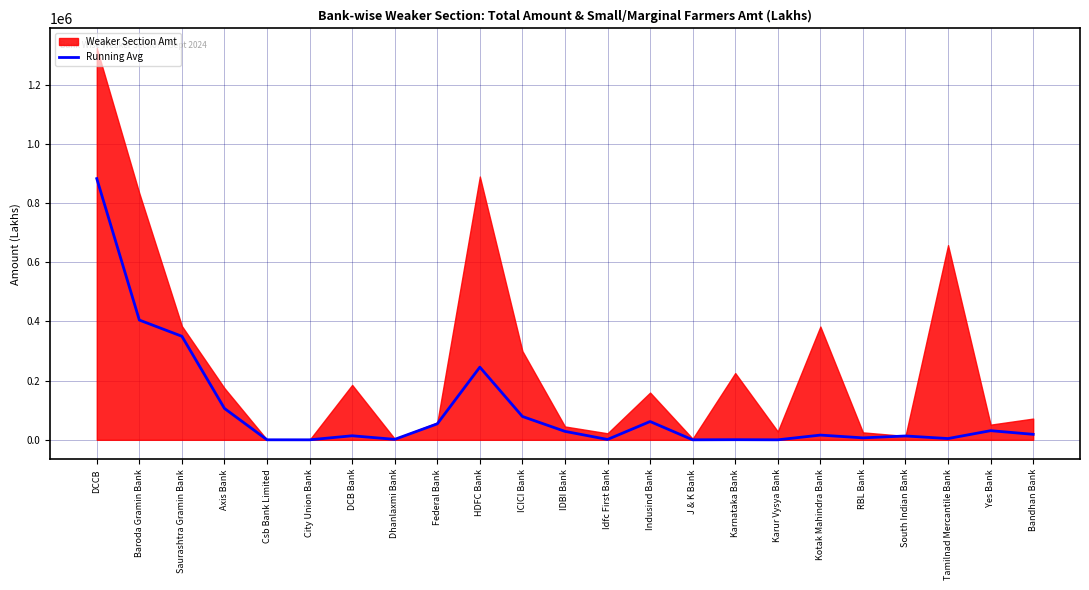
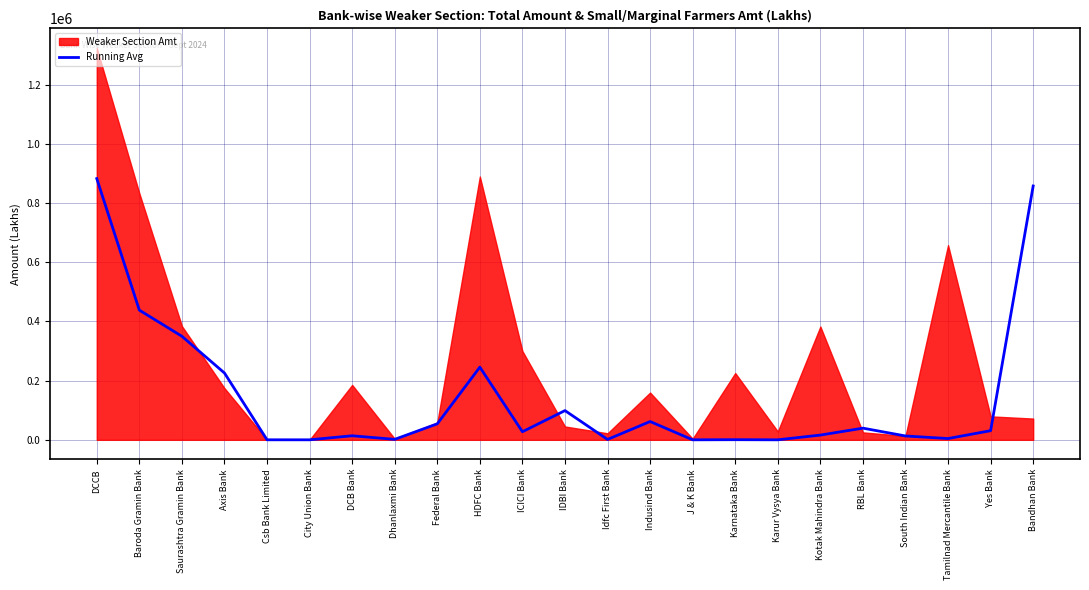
  {
    "Running Avg": {
      "DCCB": 880000,
-     "Baroda Gramin Bank": 400000,
+     "Baroda Gramin Bank": 440000,
      "Saurashtra Gramin Bank": 350000,
-     "Axis Bank": 110000,
+     "Axis Bank": 230000,
      "DCB Bank": 10000,
      "HDFC Bank": 250000,
-     "ICICI Bank": 80000,
-     "IDBI Bank": 30000,
+     "ICICI Bank": 30000,
+     "IDBI Bank": 100000,
      "Idfc First Bank": 0,
      "Indusind Bank": 60000,
      "Karnataka Bank": 0,
      "Karur Vysya Bank": 0,
      "Kotak Mahindra Bank": 20000,
-     "RBL Bank": 10000,
+     "RBL Bank": 40000,
      "Tamilnad Mercantile Bank": 0,
      "Yes Bank": 30000,
-     "Bandhan Bank": 20000
+     "Bandhan Bank": 860000
    },
    "Weaker Section Amt": {
      "Baroda Gramin Bank": 830000,
      "Saurashtra Gramin Bank": 380000,
      "Axis Bank": 170000,
      "DCB Bank": 190000,
      "HDFC Bank": 890000,
      "ICICI Bank": 300000,
      "IDBI Bank": 50000,
      "Idfc First Bank": 20000,
      "Indusind Bank": 160000,
      "Karnataka Bank": 230000,
      "Karur Vysya Bank": 30000,
      "Kotak Mahindra Bank": 380000,
      "RBL Bank": 30000,
      "Tamilnad Mercantile Bank": 660000,
-     "Yes Bank": 50000,
+     "Yes Bank": 80000,
      "Bandhan Bank": 70000
    }
  }
